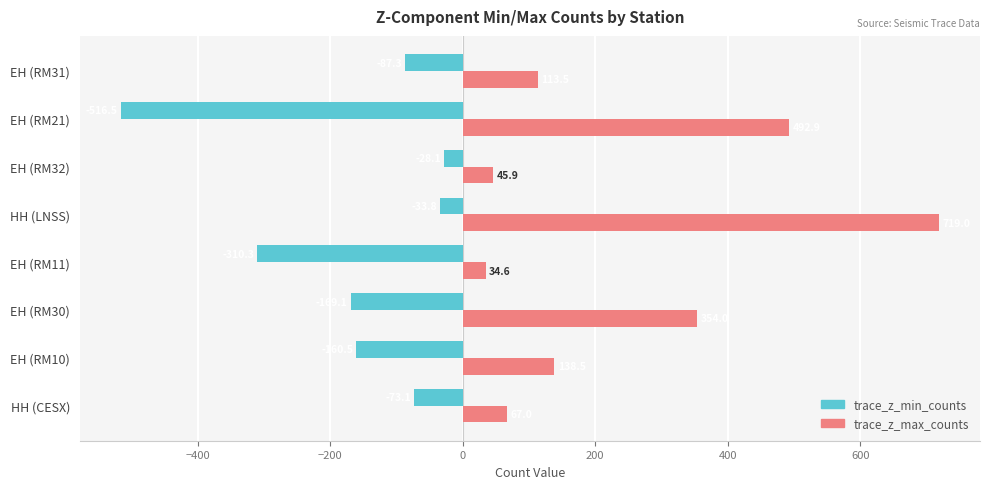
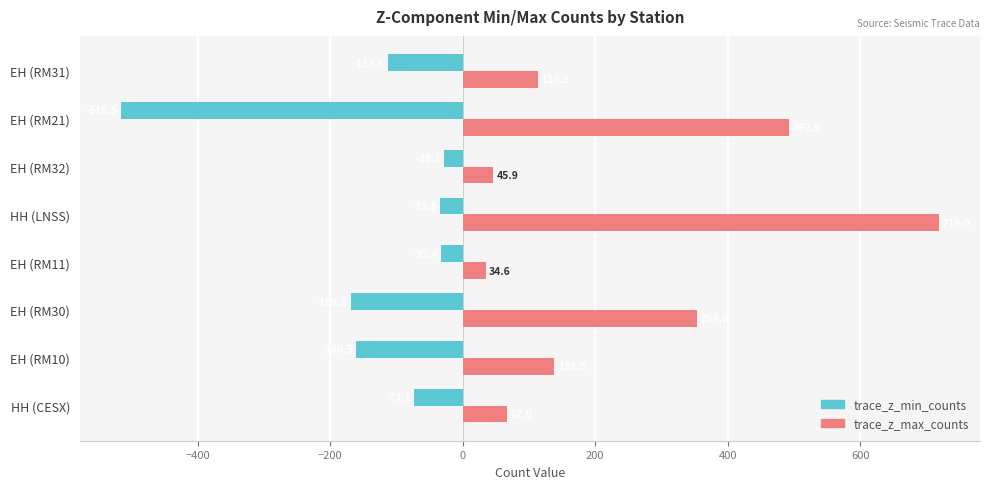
  {
    "trace_z_min_counts": {
-     "EH (RM31)": -90,
+     "EH (RM31)": -110,
      "EH (RM21)": -520,
      "EH (RM32)": -30,
      "HH (LNSS)": -30,
-     "EH (RM11)": -310,
+     "EH (RM11)": -30,
      "EH (RM30)": -170,
      "EH (RM10)": -160,
      "HH (CESX)": -70
    },
    "trace_z_max_counts": {
      "EH (RM32)": 45.9,
      "EH (RM11)": 34.6
    }
  }
